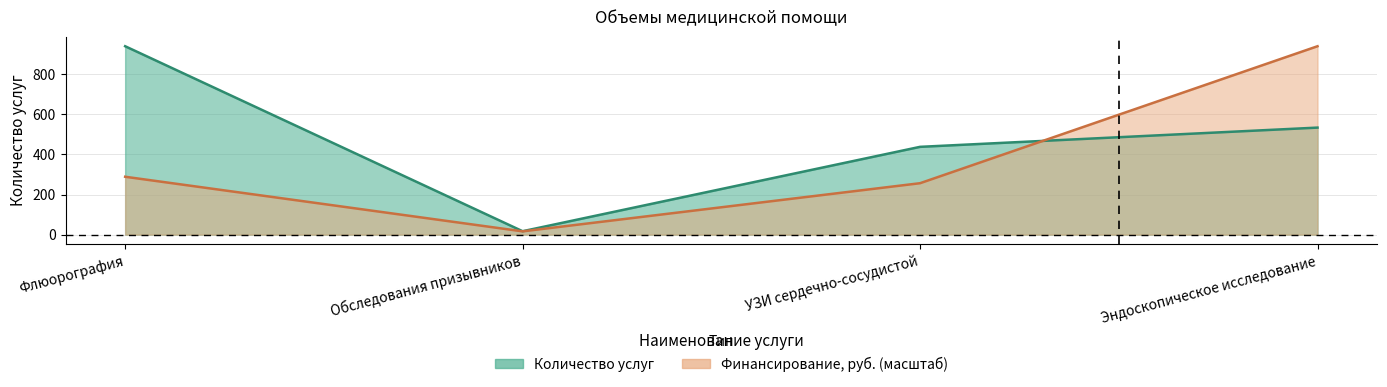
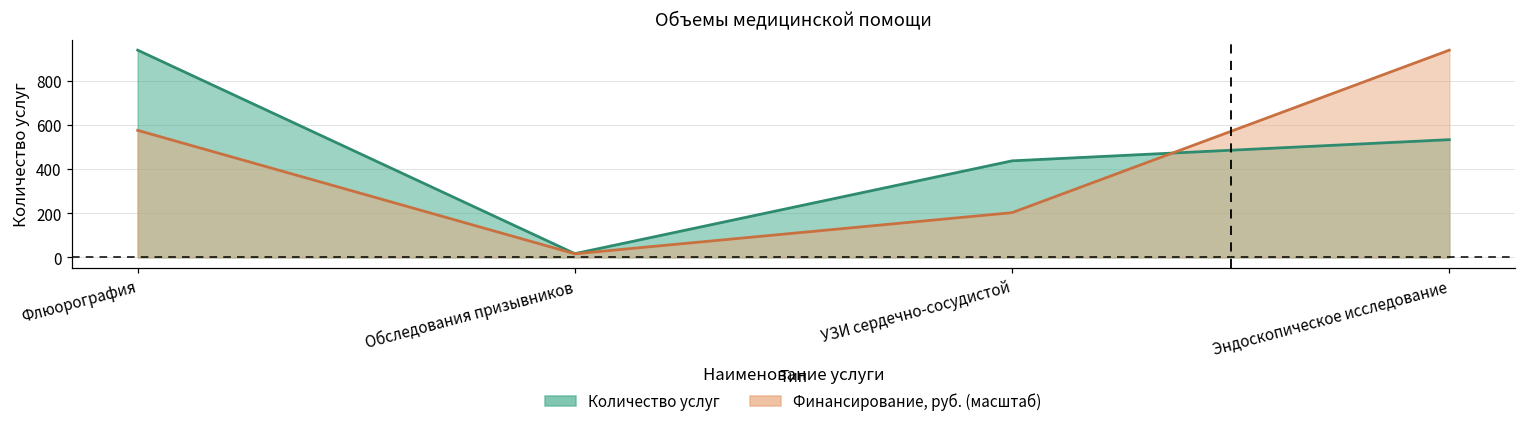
  {
    "Количество услуг": {
      "Флюорография": 940,
      "УЗИ сердечно-сосудистой": 440,
      "Эндоскопическое исследование": 530
    },
    "Финансирование, руб. (масштаб)": {
-     "Флюорография": 290,
-     "УЗИ сердечно-сосудистой": 260,
+     "Флюорография": 580,
+     "УЗИ сердечно-сосудистой": 200,
      "Эндоскопическое исследование": 940
    }
  }
